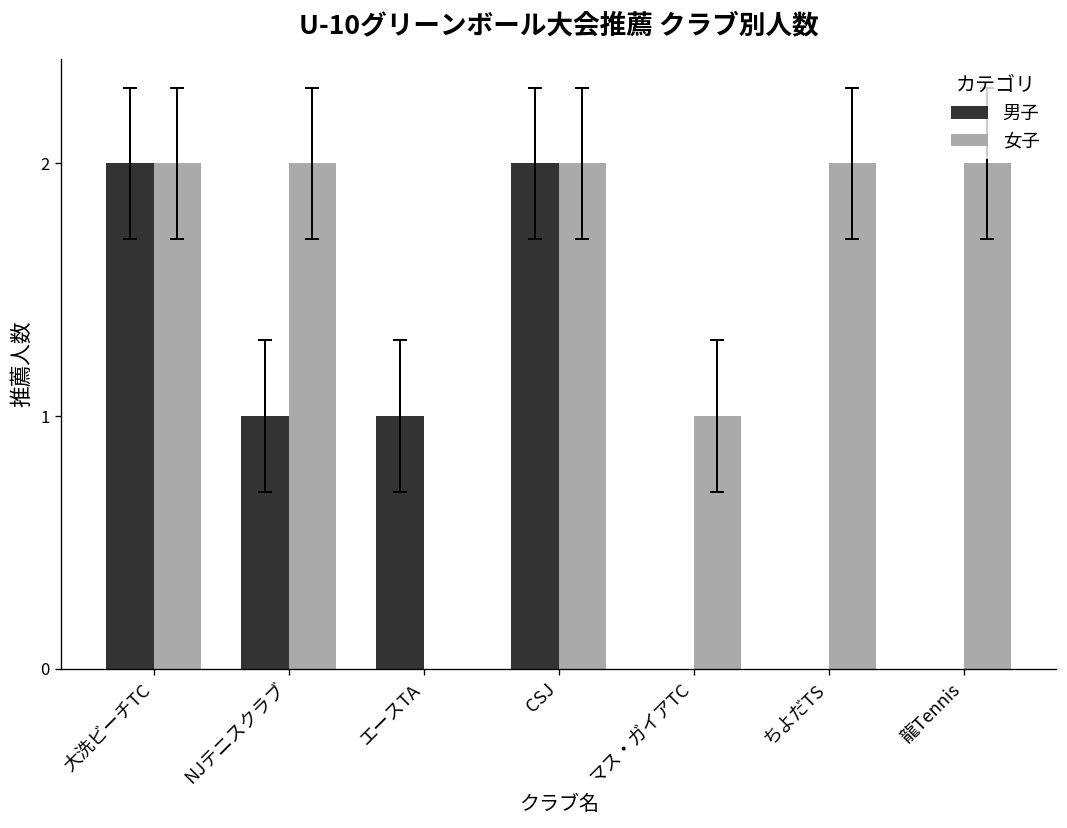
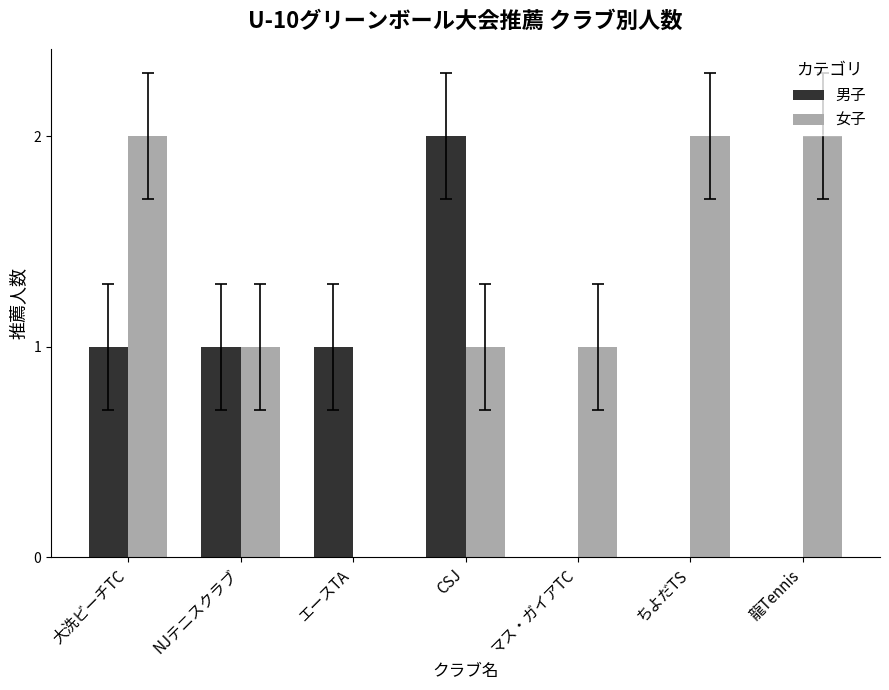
  {
    "男子": {
-     "大洗ビーチTC": 2,
+     "大洗ビーチTC": 1,
      "NJテニスクラブ": 1,
      "エースTA": 1,
      "CSJ": 2,
      "マス・ガイアTC": 0,
      "ちよだTS": 0,
      "龍Tennis": 0
    },
    "女子": {
      "大洗ビーチTC": 2,
-     "NJテニスクラブ": 2,
+     "NJテニスクラブ": 1,
      "エースTA": 0,
-     "CSJ": 2,
+     "CSJ": 1,
      "マス・ガイアTC": 1,
      "ちよだTS": 2,
      "龍Tennis": 2
    }
  }
